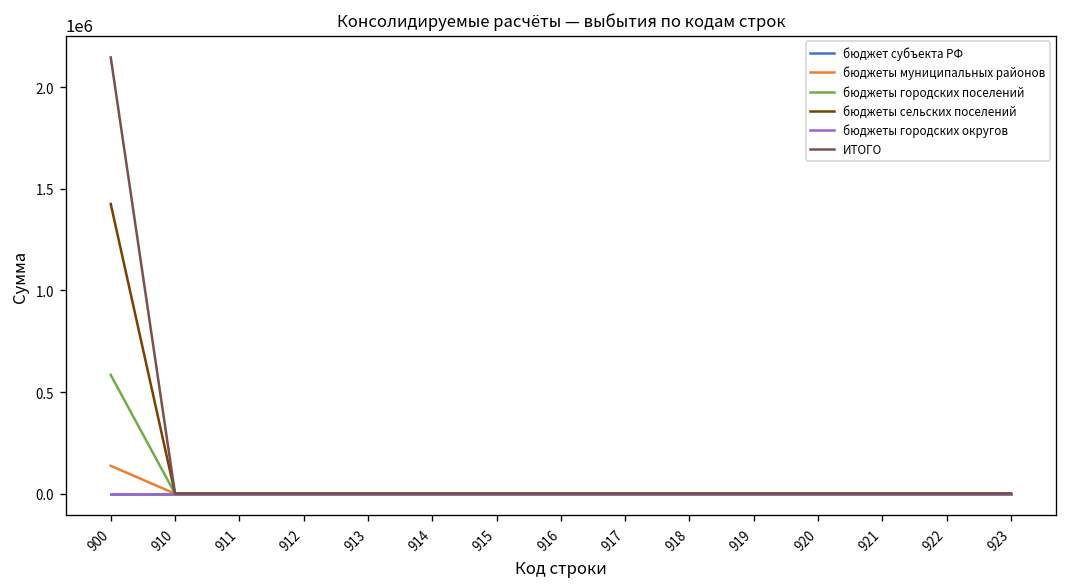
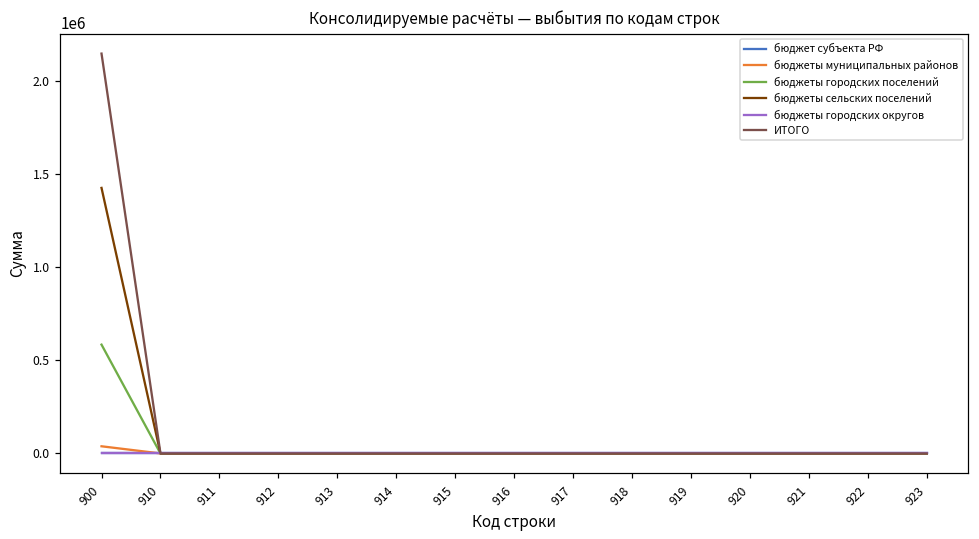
  {
    "бюджеты городских округов": {
      "900": 0
    },
    "бюджеты муниципальных районов": {
-     "900": 140000
+     "900": 40000
    },
    "бюджеты городских поселений": {
      "900": 580000
    },
    "бюджеты сельских поселений": {
      "900": 1430000
    },
    "ИТОГО": {
      "900": 2150000
    }
  }
